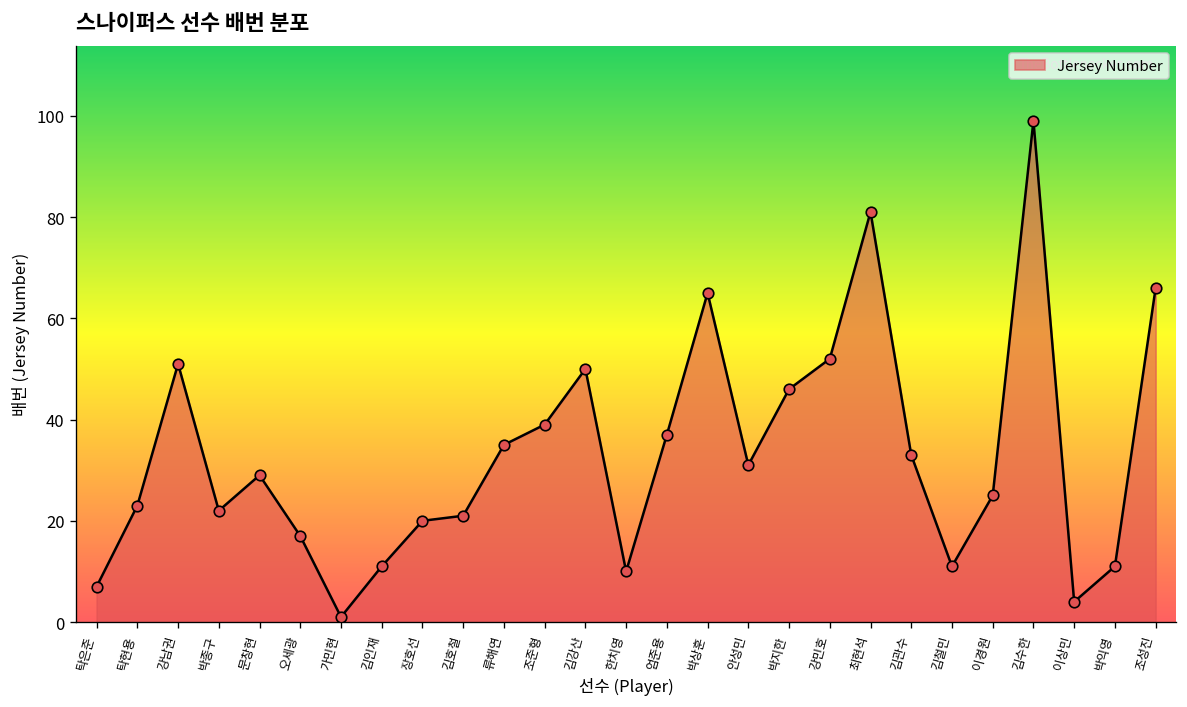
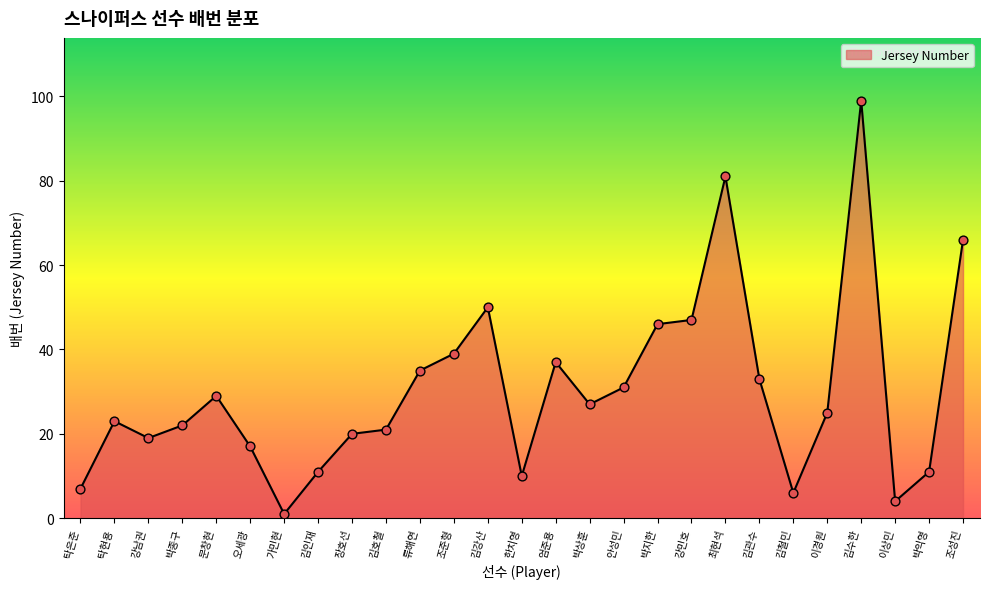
  {
    "탁은준": 7,
    "탁현용": 23,
-   "강남권": 51,
+   "강남권": 19,
    "박종구": 22,
    "문창현": 29,
    "오세광": 17,
    "가민현": 1,
    "김인재": 11,
    "장호선": 20,
    "김호철": 21,
    "류해연": 35,
    "조준형": 39,
    "김강산": 50,
    "한치영": 10,
    "엄준용": 37,
-   "박상훈": 65,
+   "박상훈": 27,
    "안성민": 31,
    "박지한": 46,
-   "강민호": 52,
+   "강민호": 47,
    "최현석": 81,
    "김관수": 33,
-   "김철민": 11,
+   "김철민": 6,
    "이경원": 25,
    "김수한": 99,
    "이상민": 4,
    "박익영": 11,
    "조성진": 66
  }
